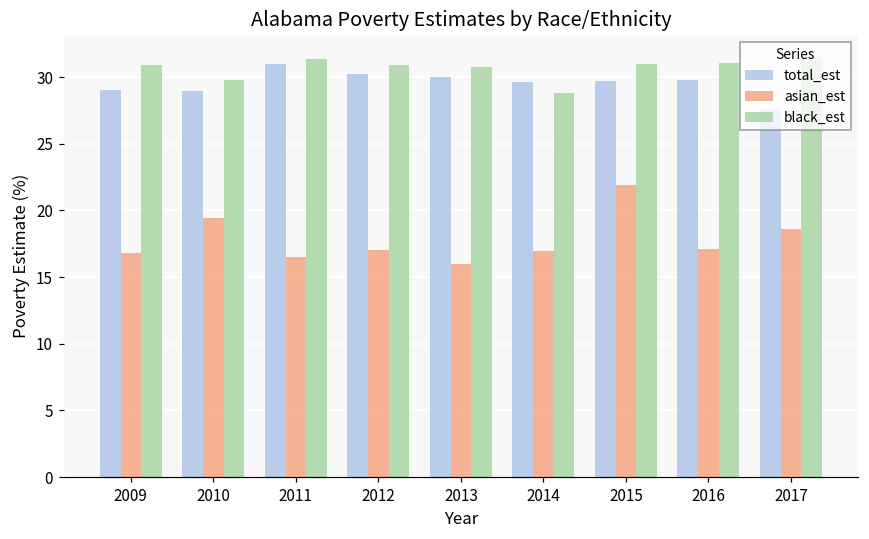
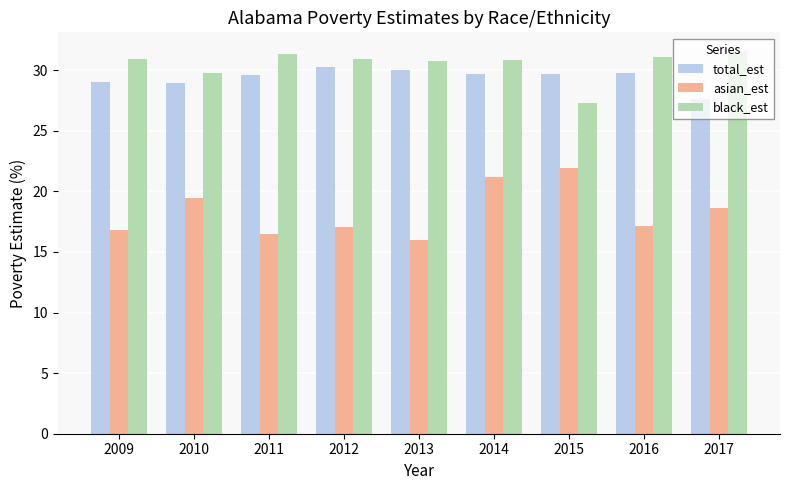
  {
    "total_est": {
      "2009": 29.0,
      "2010": 29.0,
-     "2011": 30.9,
+     "2011": 29.6,
      "2012": 30.3,
      "2013": 30.0,
      "2014": 29.7,
      "2015": 29.7,
      "2016": 29.8
    },
    "asian_est": {
      "2009": 16.8,
      "2010": 19.5,
      "2011": 16.5,
      "2012": 17.0,
      "2013": 16.0,
-     "2014": 17.0,
+     "2014": 21.2,
      "2015": 21.9,
      "2016": 17.1,
      "2017": 18.6
    },
    "black_est": {
      "2009": 30.9,
      "2010": 29.8,
      "2011": 31.3,
      "2012": 30.9,
      "2013": 30.7,
-     "2014": 28.8,
-     "2015": 31.0,
+     "2014": 30.8,
+     "2015": 27.3,
      "2016": 31.1
    }
  }
